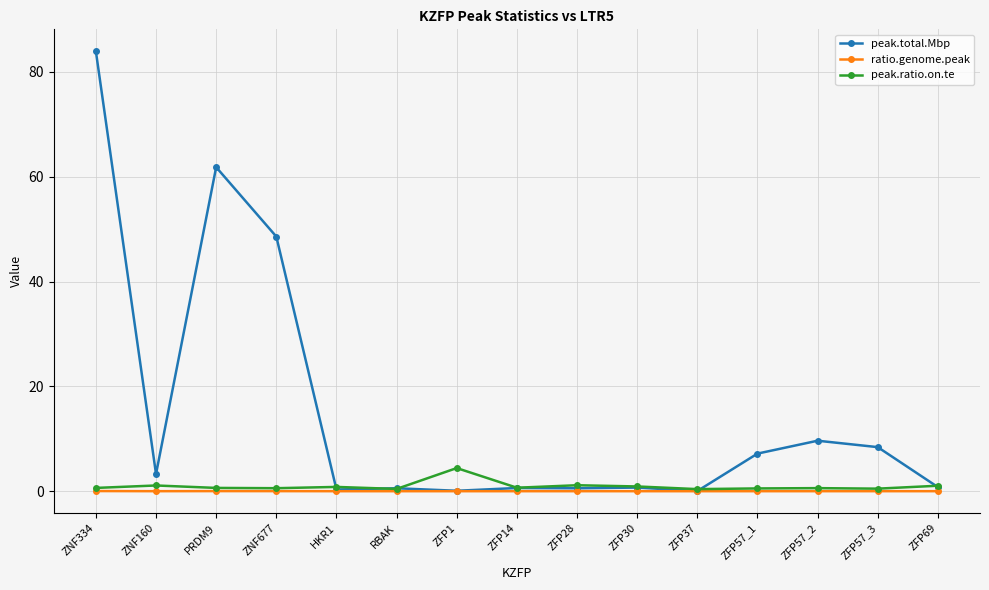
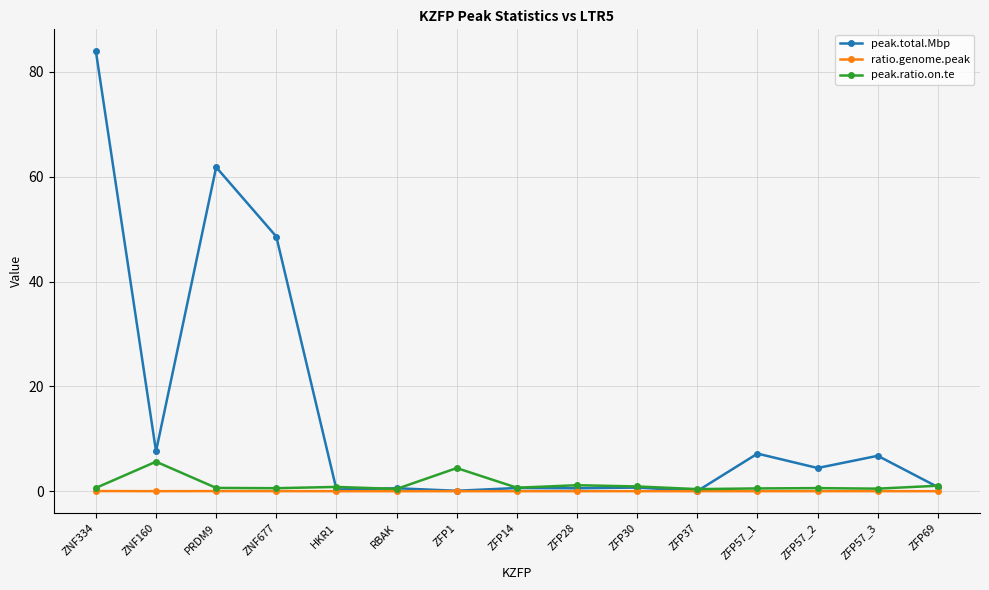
  {
    "peak.total.Mbp": {
      "ZNF334": 84,
-     "ZNF160": 3,
+     "ZNF160": 8,
      "PRDM9": 62,
      "ZNF677": 49,
      "ZFP28": 1,
      "ZFP57_1": 7,
-     "ZFP57_2": 10,
-     "ZFP57_3": 8
+     "ZFP57_2": 4,
+     "ZFP57_3": 7
    },
    "ratio.genome.peak": {
      "ZNF334": 0,
      "ZNF160": 0,
      "PRDM9": 0,
      "ZNF677": 0,
      "ZFP14": 0,
      "ZFP28": 0,
      "ZFP30": 0,
      "ZFP57_1": 0,
      "ZFP57_2": 0,
      "ZFP69": 0
    },
    "peak.ratio.on.te": {
      "ZNF334": 1,
-     "ZNF160": 1,
+     "ZNF160": 6,
      "PRDM9": 1,
      "ZNF677": 1,
      "HKR1": 1,
      "ZFP1": 4,
      "ZFP28": 1,
      "ZFP57_1": 1,
      "ZFP57_2": 1
    }
  }
